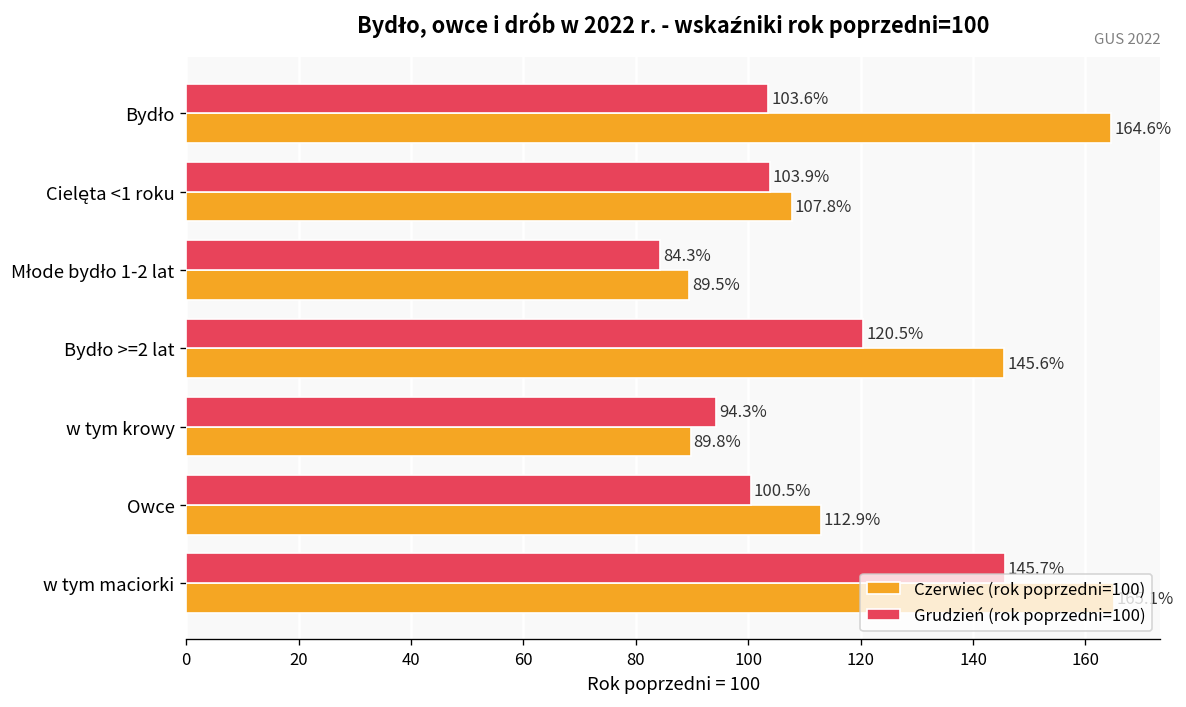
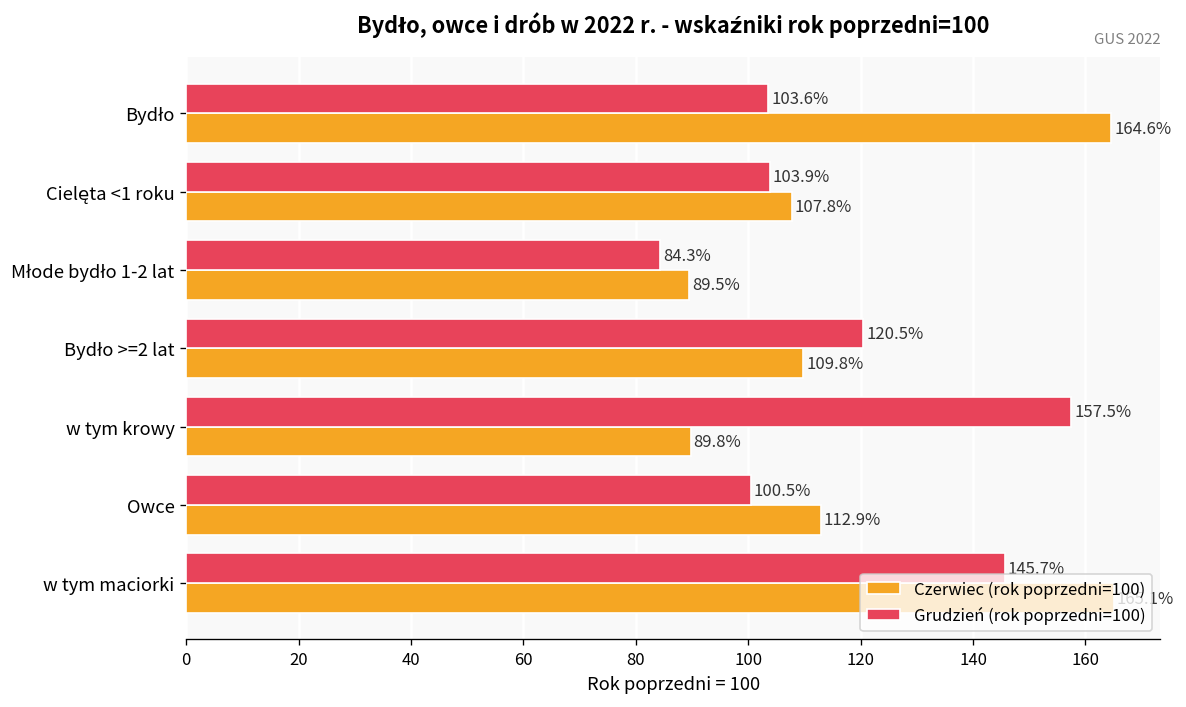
  {
    "Czerwiec (rok poprzedni=100)": {
      "Bydło": "164.6%",
      "Cielęta <1 roku": "107.8%",
      "Młode bydło 1-2 lat": "89.5%",
-     "Bydło >=2 lat": "145.6%",
+     "Bydło >=2 lat": "109.8%",
      "w tym krowy": "89.8%",
      "Owce": "112.9%"
    },
    "Grudzień (rok poprzedni=100)": {
      "Bydło": "103.6%",
      "Cielęta <1 roku": "103.9%",
      "Młode bydło 1-2 lat": "84.3%",
      "Bydło >=2 lat": "120.5%",
-     "w tym krowy": "94.3%",
+     "w tym krowy": "157.5%",
      "Owce": "100.5%"
    }
  }
